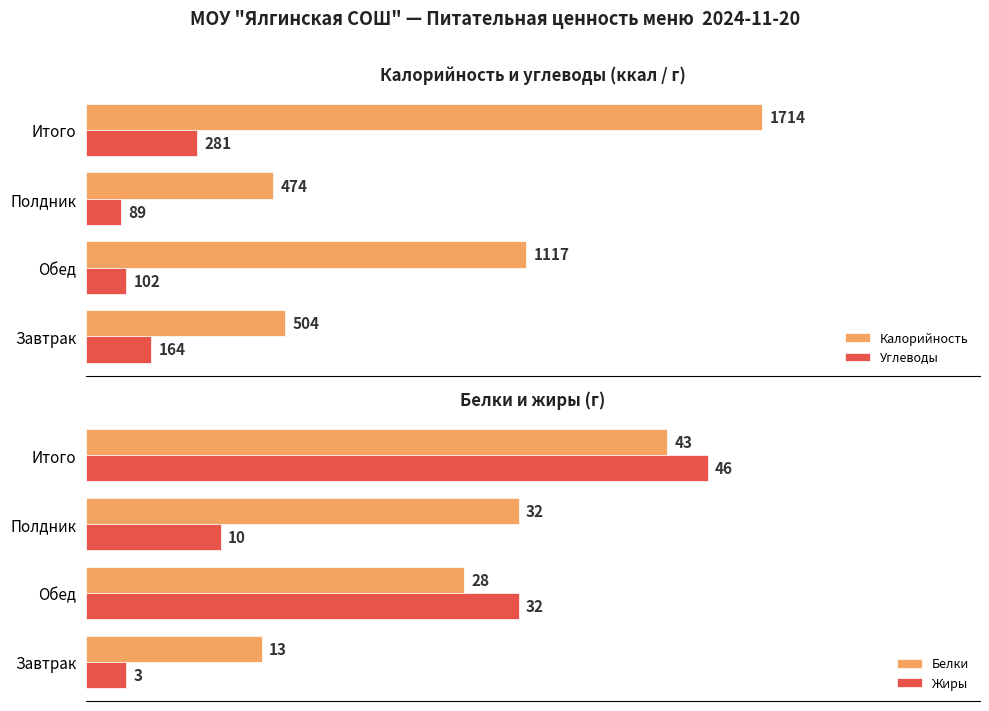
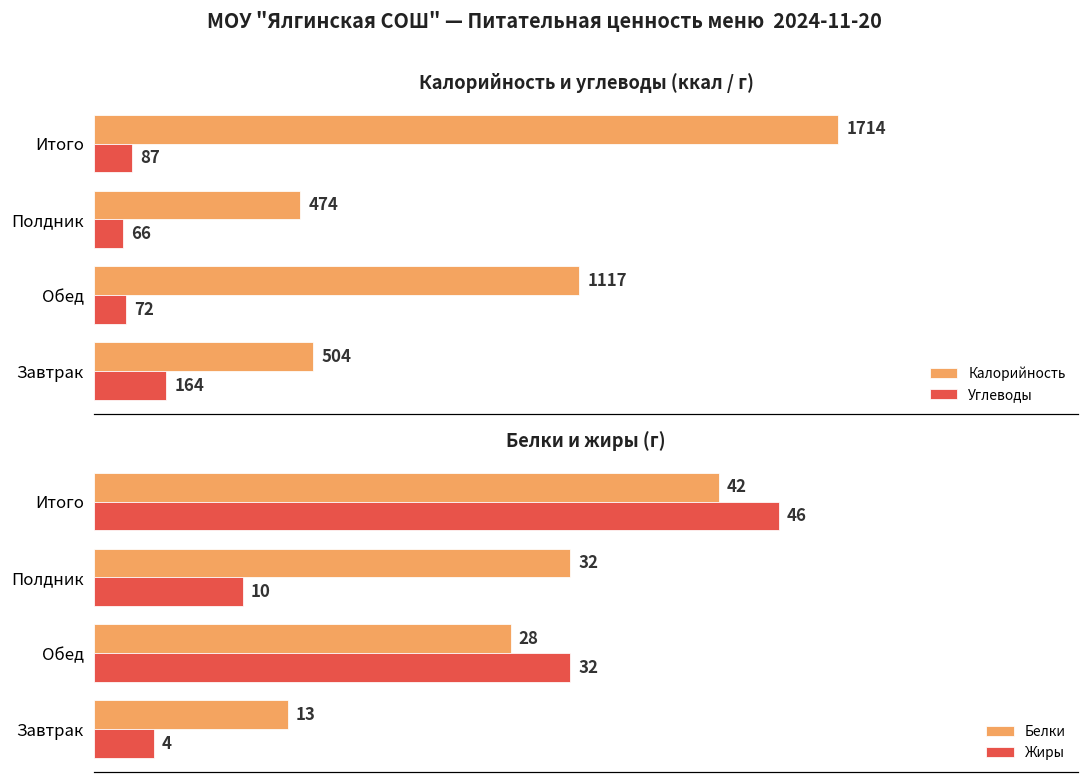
  {
    "Калорийность и углеводы (ккал / г)": {
      "Калорийность": {
        "Итого": 1714,
        "Полдник": 474,
        "Обед": 1117,
        "Завтрак": 504
      },
      "Углеводы": {
-       "Итого": 281,
-       "Полдник": 89,
-       "Обед": 102,
+       "Итого": 87,
+       "Полдник": 66,
+       "Обед": 72,
        "Завтрак": 164
      }
    },
    "Белки и жиры (г)": {
      "Белки": {
-       "Итого": 43,
+       "Итого": 42,
        "Полдник": 32,
        "Обед": 28,
        "Завтрак": 13
      },
      "Жиры": {
        "Итого": 46,
        "Полдник": 10,
        "Обед": 32,
-       "Завтрак": 3
+       "Завтрак": 4
      }
    }
  }
